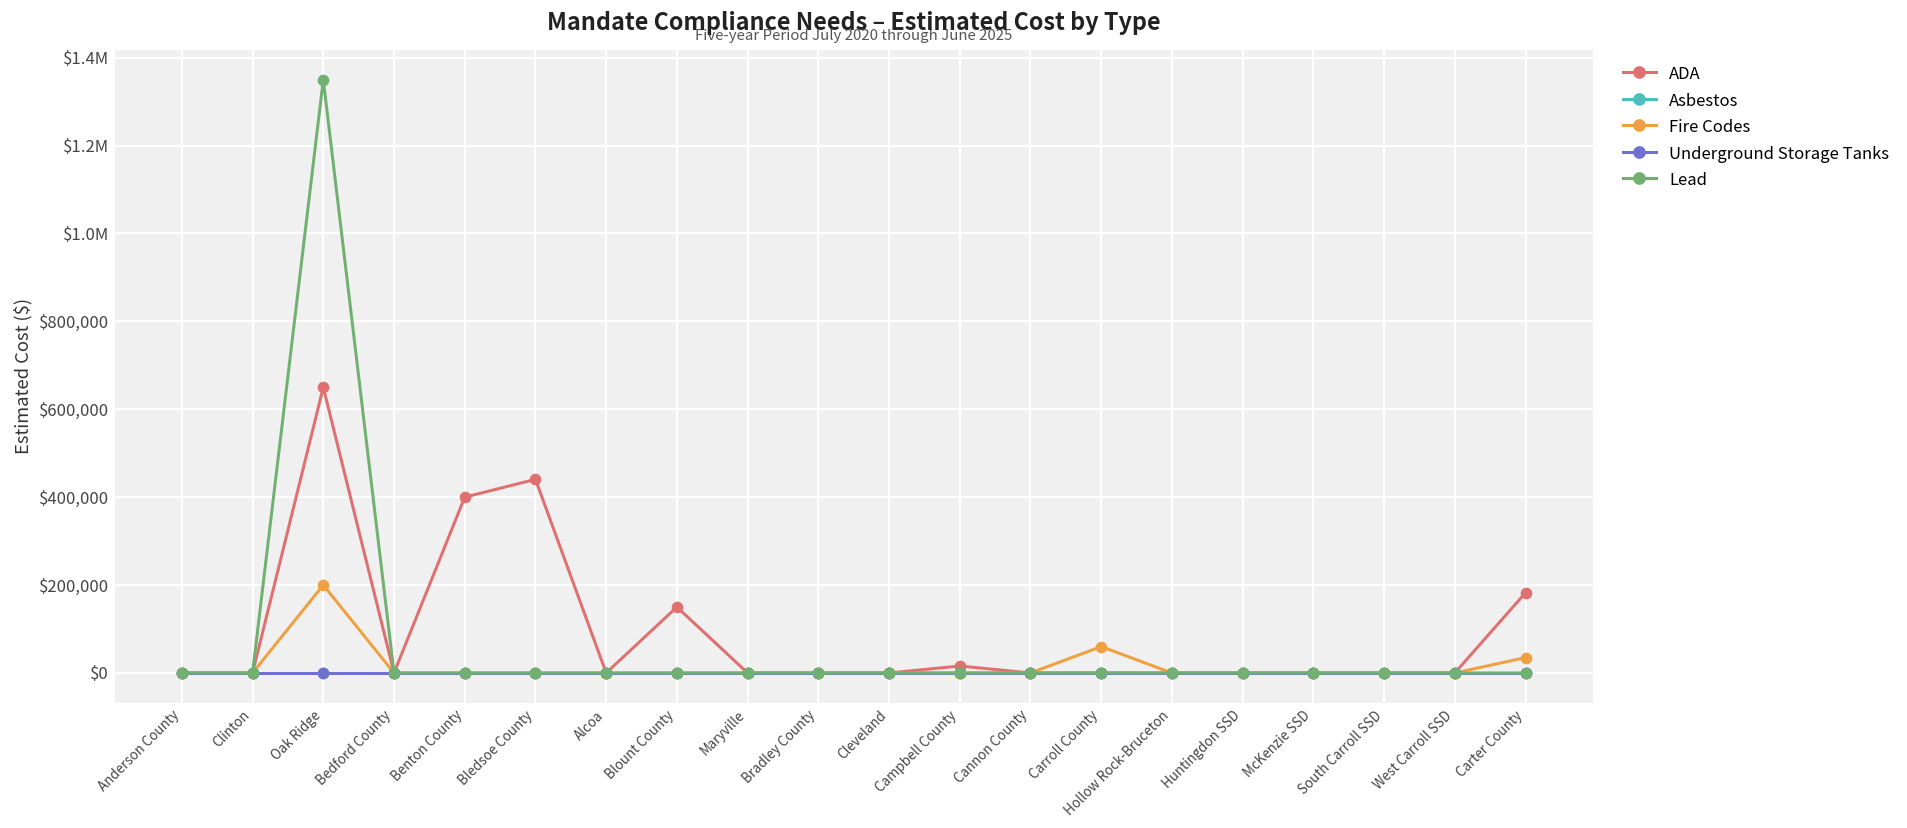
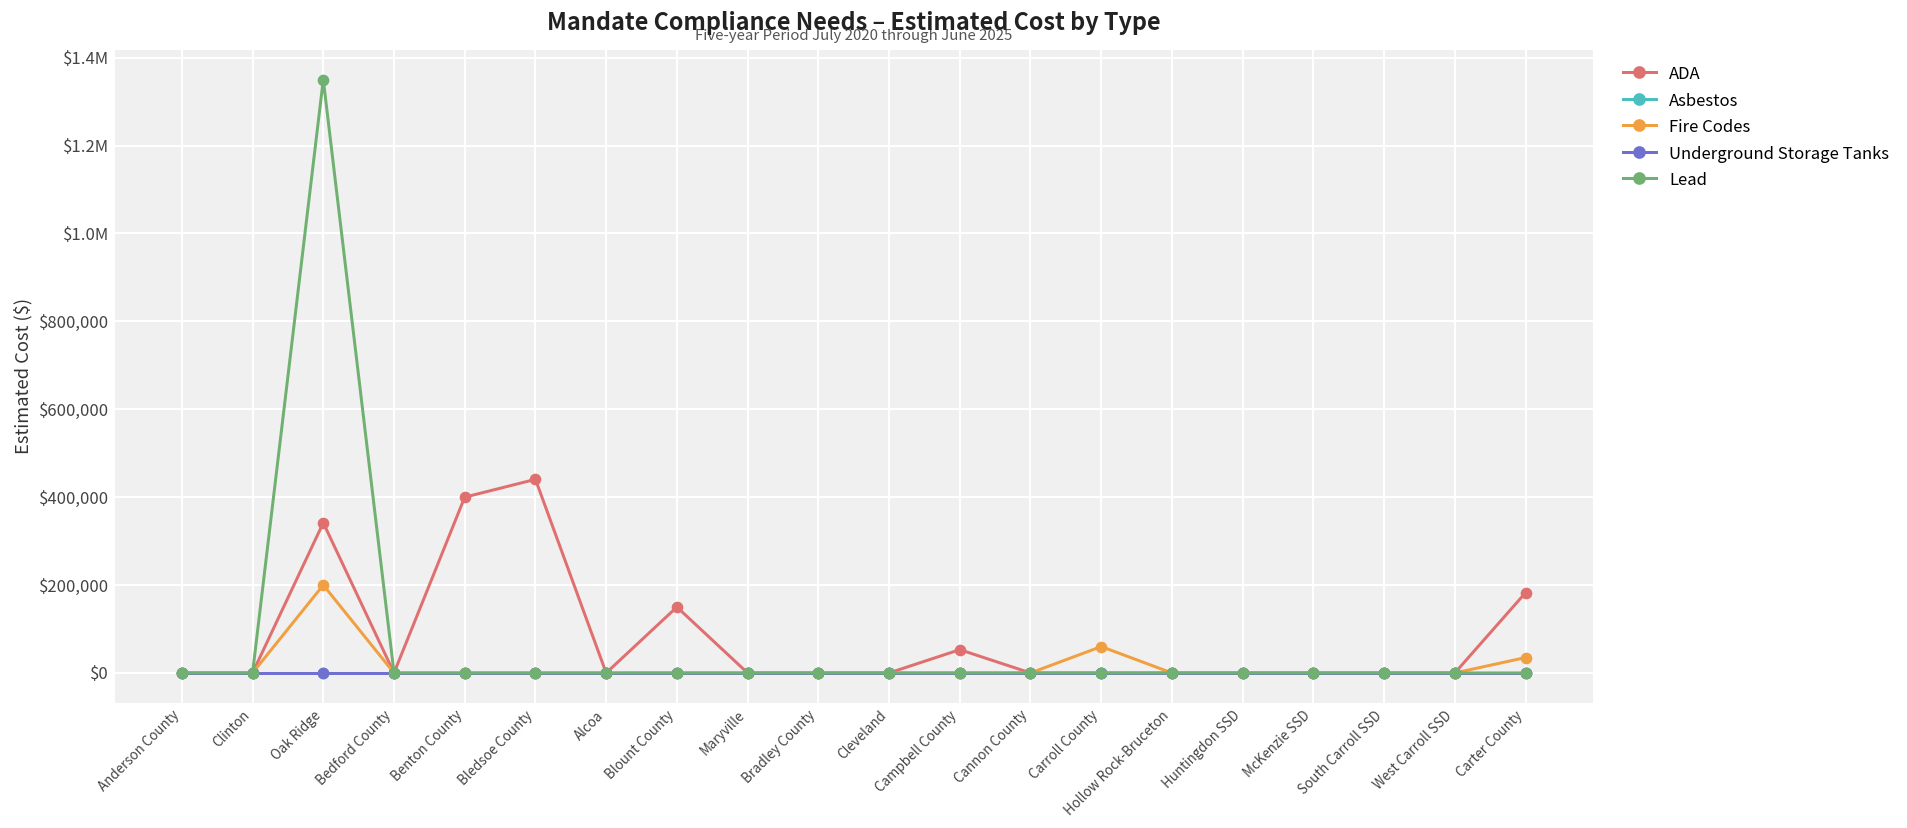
  {
    "ADA": {
-     "Oak Ridge": "$650,000",
+     "Oak Ridge": "$340,000",
      "Benton County": "$400,000",
      "Bledsoe County": "$440,000",
      "Blount County": "$150,000",
-     "Campbell County": "$20,000",
+     "Campbell County": "$50,000",
      "Carter County": "$180,000"
    },
    "Underground Storage Tanks": {
      "Oak Ridge": "$0"
    },
    "Fire Codes": {
      "Oak Ridge": "$200,000",
      "Carroll County": "$60,000",
      "Carter County": "$30,000"
    },
    "Lead": {
      "Oak Ridge": "$1,350,000"
    }
  }
